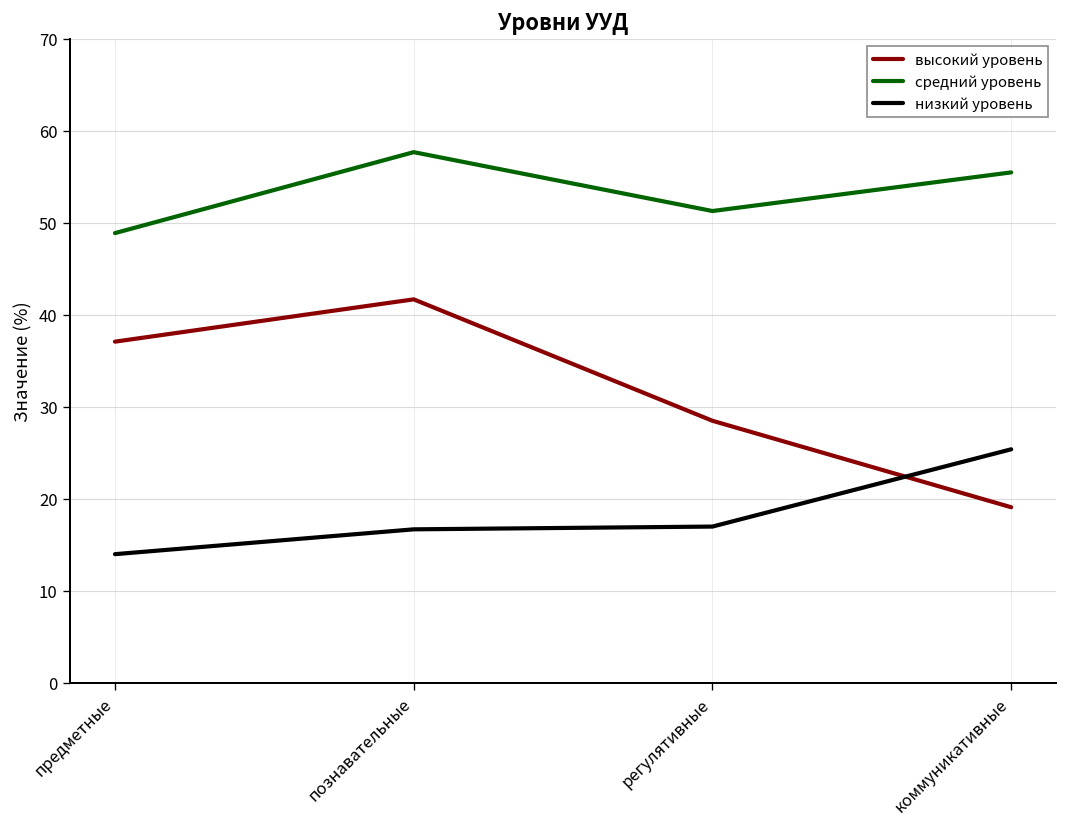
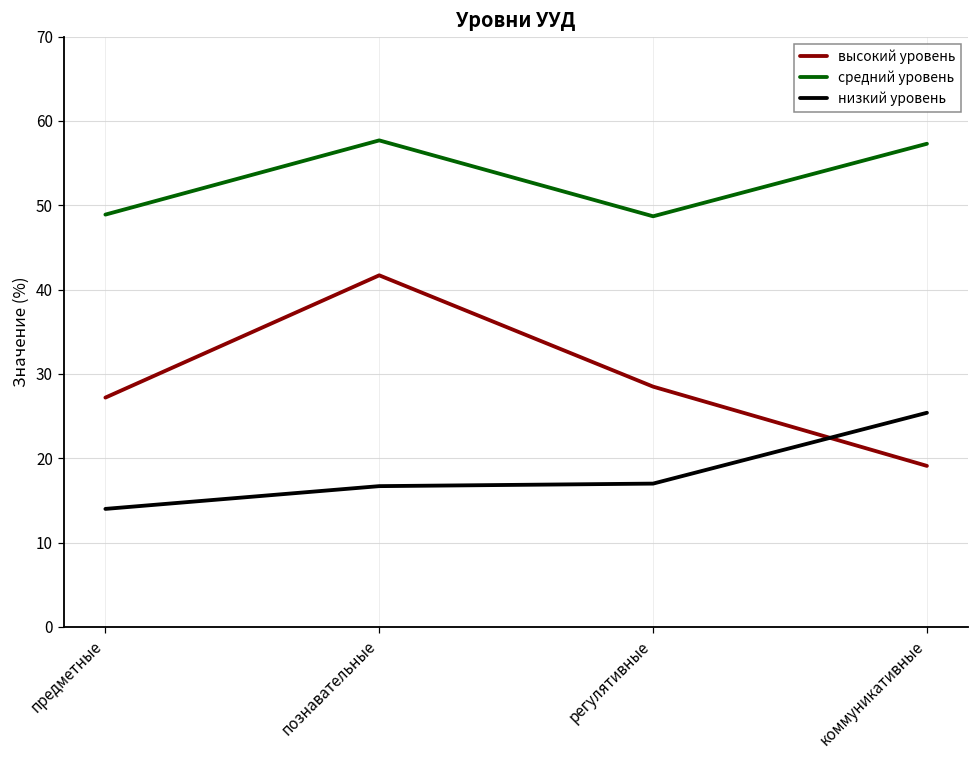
  {
    "высокий уровень": {
-     "предметные": 37,
+     "предметные": 27,
      "познавательные": 42,
      "регулятивные": 29,
      "коммуникативные": 19
    },
    "средний уровень": {
      "предметные": 49,
      "познавательные": 58,
-     "регулятивные": 51,
-     "коммуникативные": 56
+     "регулятивные": 49,
+     "коммуникативные": 57
    },
    "низкий уровень": {
      "предметные": 14,
      "познавательные": 17,
      "регулятивные": 17,
      "коммуникативные": 25
    }
  }
